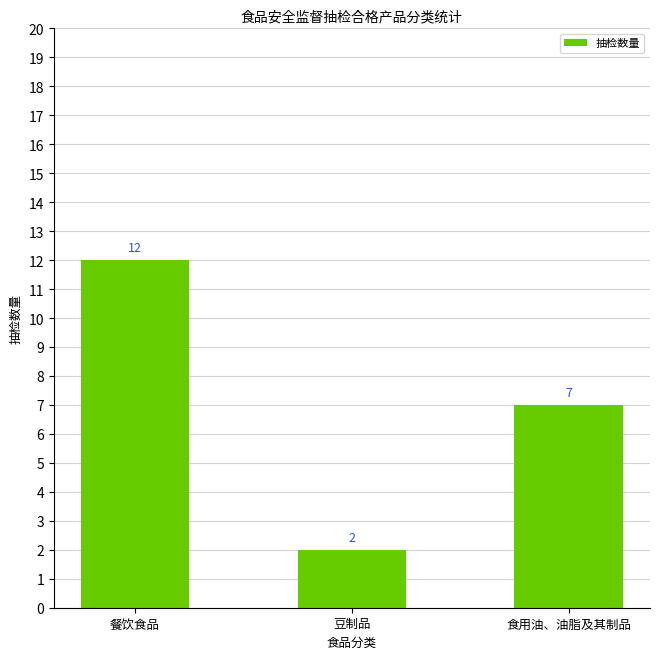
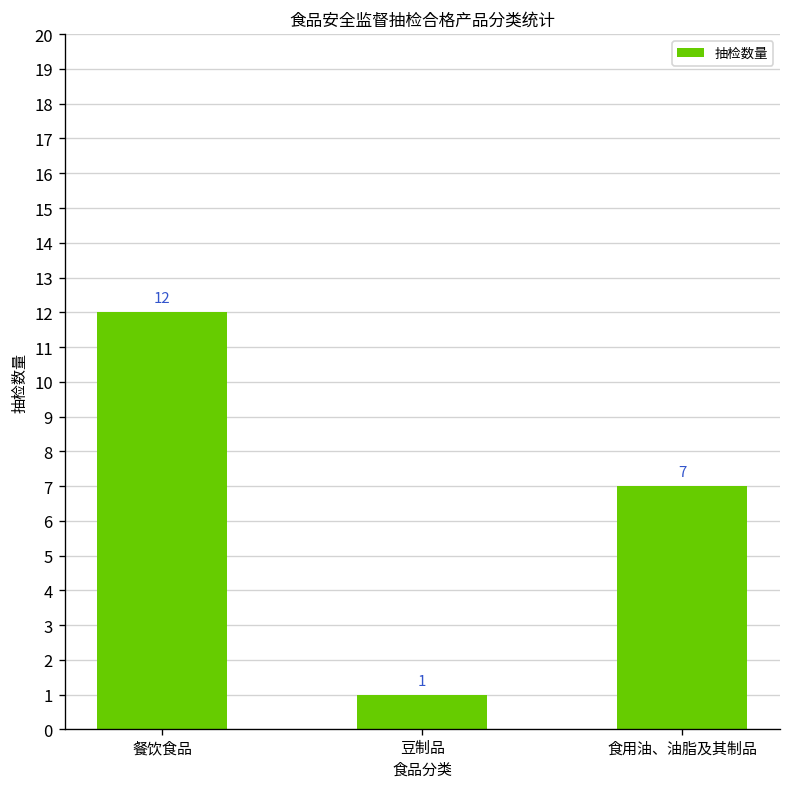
  {
    "餐饮食品": 12,
-   "豆制品": 2,
+   "豆制品": 1,
    "食用油、油脂及其制品": 7
  }
